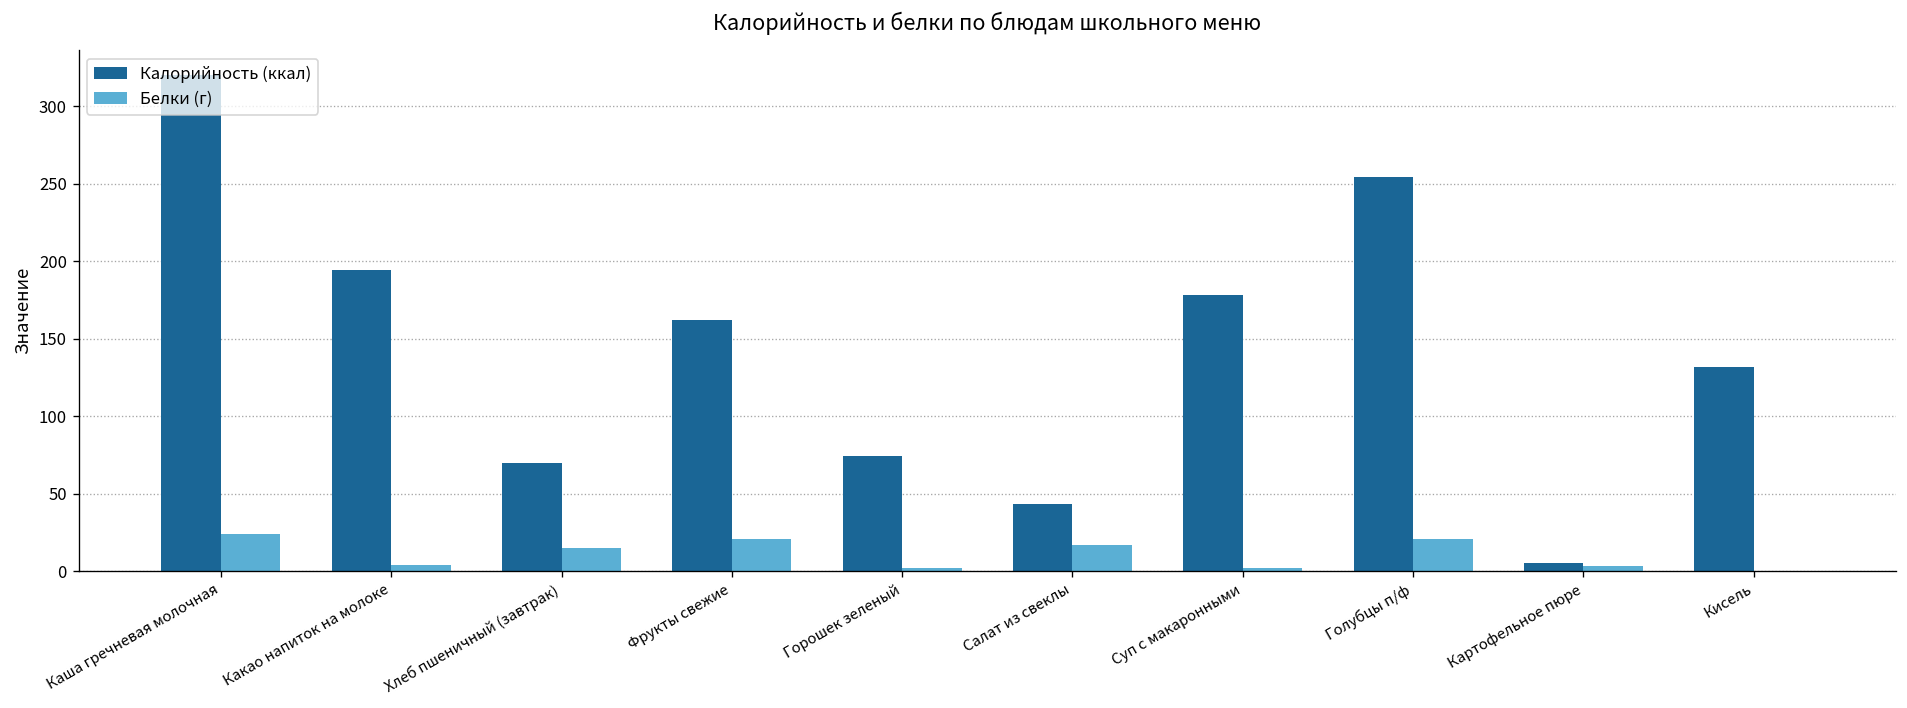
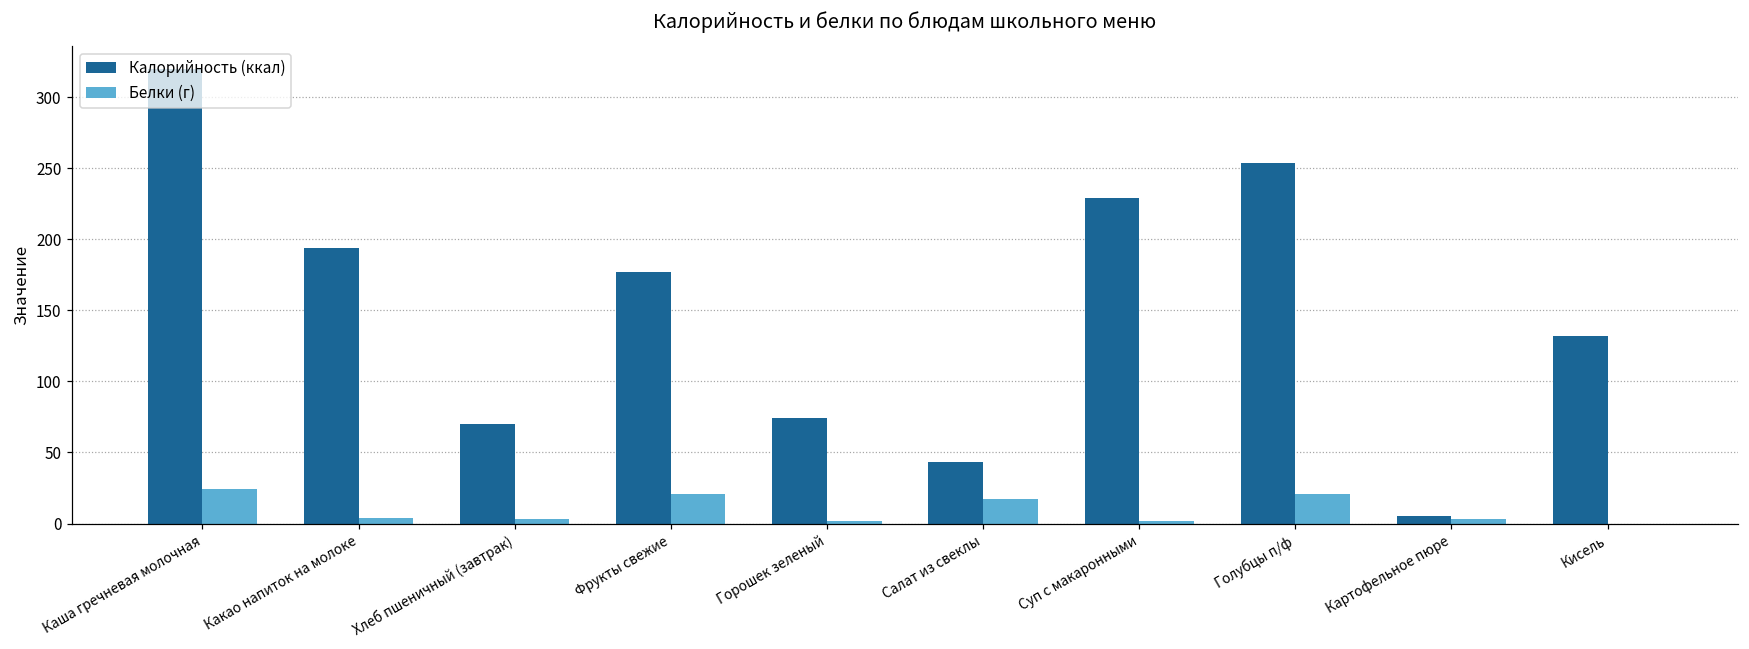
  {
    "Калорийность (ккал)": {
      "Какао напиток на молоке": 194,
      "Хлеб пшеничный (завтрак)": 70,
-     "Фрукты свежие": 162,
+     "Фрукты свежие": 177,
      "Горошек зеленый": 74,
      "Салат из свеклы": 43,
-     "Суп с макаронными": 178,
+     "Суп с макаронными": 229,
      "Голубцы п/ф": 254,
      "Картофельное пюре": 5,
      "Кисель": 132
    },
    "Белки (г)": {
      "Каша гречневая молочная": 24,
      "Какао напиток на молоке": 4,
-     "Хлеб пшеничный (завтрак)": 15,
+     "Хлеб пшеничный (завтрак)": 3,
      "Фрукты свежие": 21,
      "Горошек зеленый": 2,
      "Салат из свеклы": 17,
      "Суп с макаронными": 2,
      "Голубцы п/ф": 21,
      "Картофельное пюре": 3,
      "Кисель": 0
    }
  }
